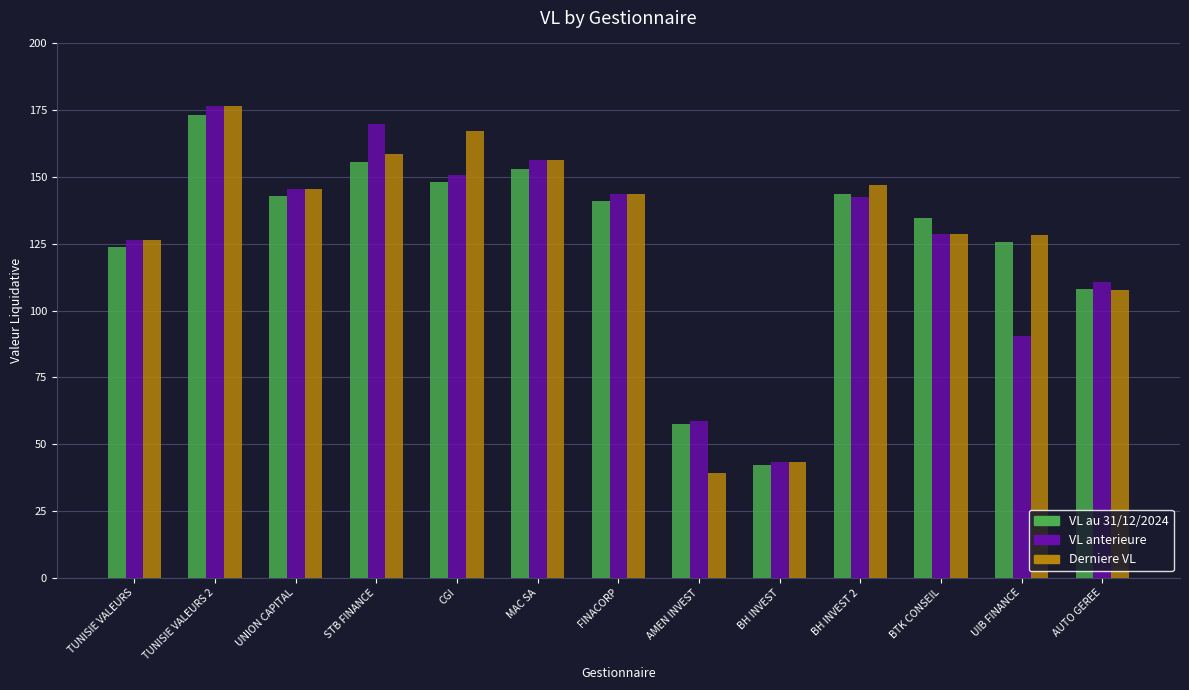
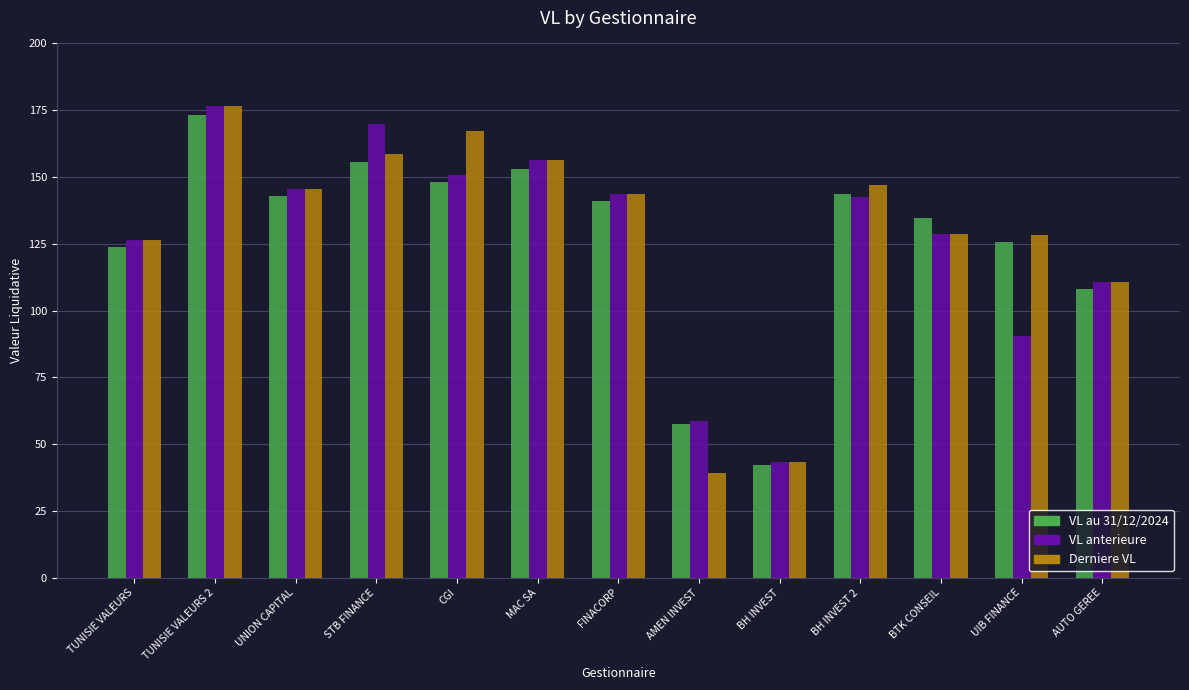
  {
    "VL au 31/12/2024": {
      "TUNISIE VALEURS": 124,
      "TUNISIE VALEURS 2": 173,
      "UNION CAPITAL": 143,
      "STB FINANCE": 156,
      "CGI": 148,
      "MAC SA": 153,
      "FINACORP": 141,
      "AMEN INVEST": 57,
      "BH INVEST": 42,
      "BH INVEST 2": 144,
      "BTK CONSEIL": 135,
      "UIB FINANCE": 126,
      "AUTO GEREE": 108
    },
    "VL anterieure": {
      "TUNISIE VALEURS": 126,
      "TUNISIE VALEURS 2": 177,
      "UNION CAPITAL": 146,
      "STB FINANCE": 170,
      "CGI": 151,
      "MAC SA": 156,
      "FINACORP": 144,
      "AMEN INVEST": 59,
      "BH INVEST": 43,
      "BH INVEST 2": 143,
      "BTK CONSEIL": 129,
      "UIB FINANCE": 91,
      "AUTO GEREE": 111
    },
    "Derniere VL": {
      "TUNISIE VALEURS": 126,
      "TUNISIE VALEURS 2": 177,
      "UNION CAPITAL": 146,
      "STB FINANCE": 159,
      "CGI": 167,
      "MAC SA": 156,
      "FINACORP": 144,
      "AMEN INVEST": 39,
      "BH INVEST": 43,
      "BH INVEST 2": 147,
      "BTK CONSEIL": 129,
      "UIB FINANCE": 128,
-     "AUTO GEREE": 108
+     "AUTO GEREE": 111
    }
  }
